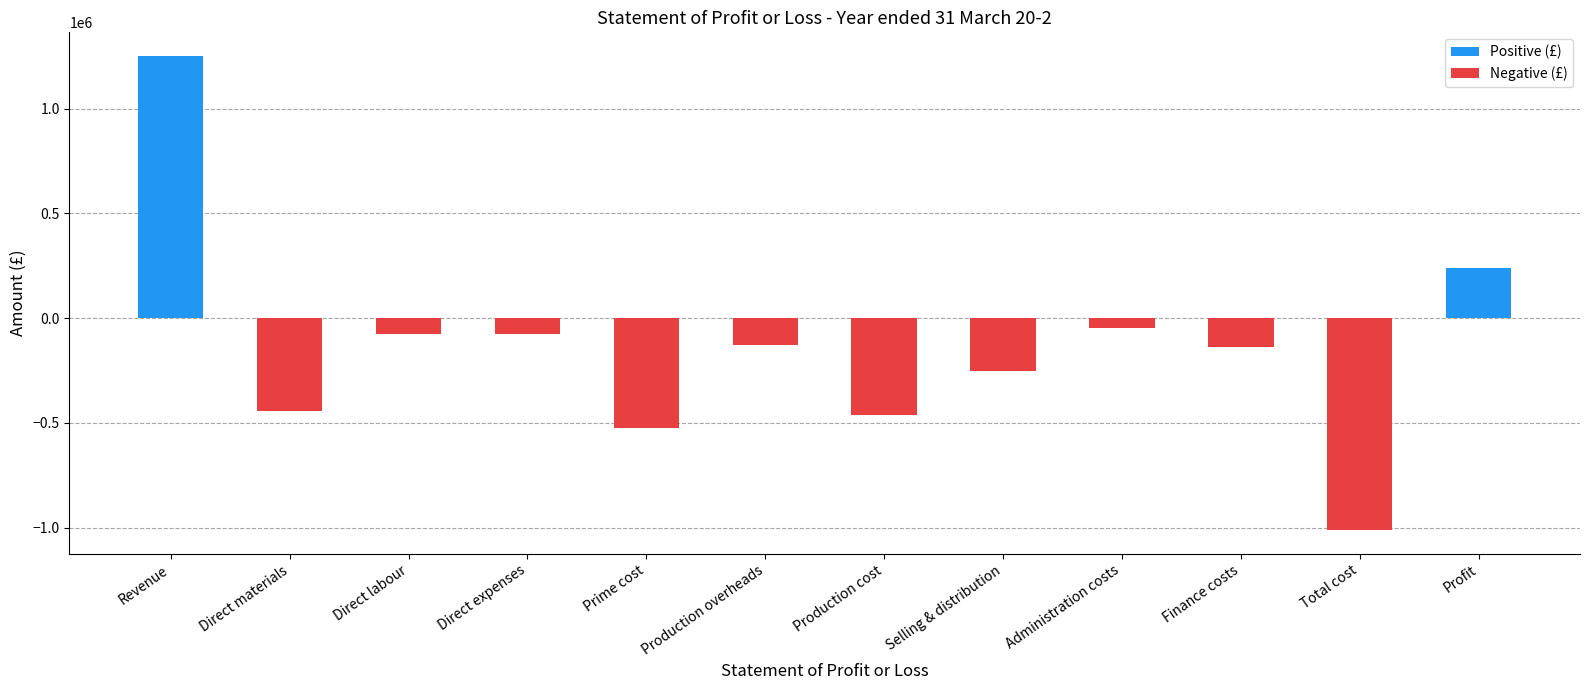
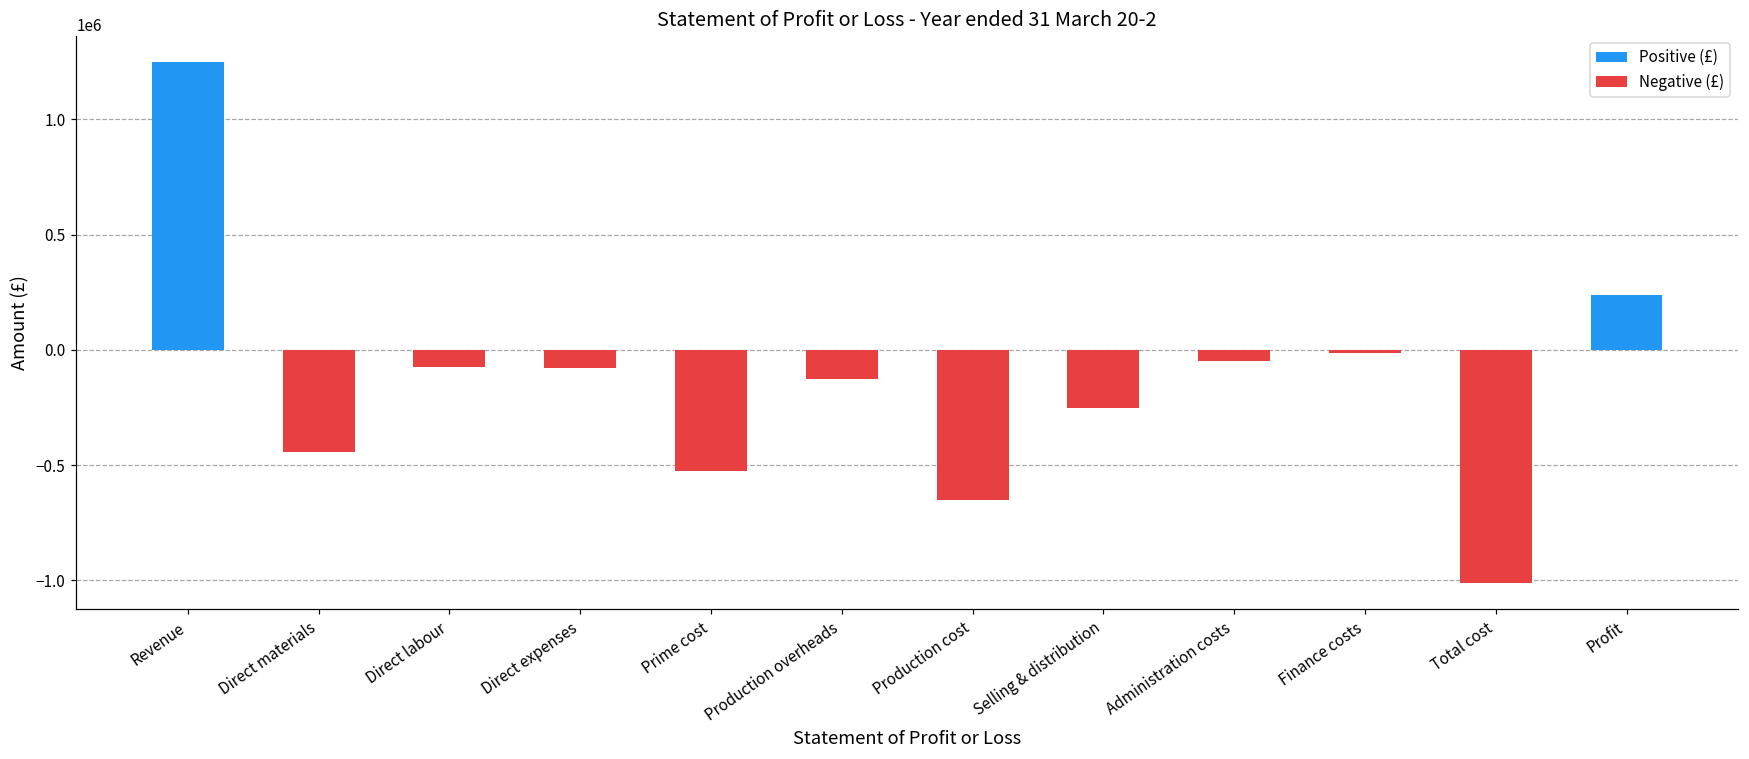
  {
    "Revenue": 1250000,
    "Direct materials": -450000,
    "Direct labour": -80000,
    "Direct expenses": -80000,
    "Prime cost": -520000,
    "Production overheads": -130000,
-   "Production cost": -460000,
+   "Production cost": -650000,
    "Selling & distribution": -250000,
    "Administration costs": -50000,
-   "Finance costs": -140000,
+   "Finance costs": -10000,
    "Total cost": -1010000,
    "Profit": 240000
  }
